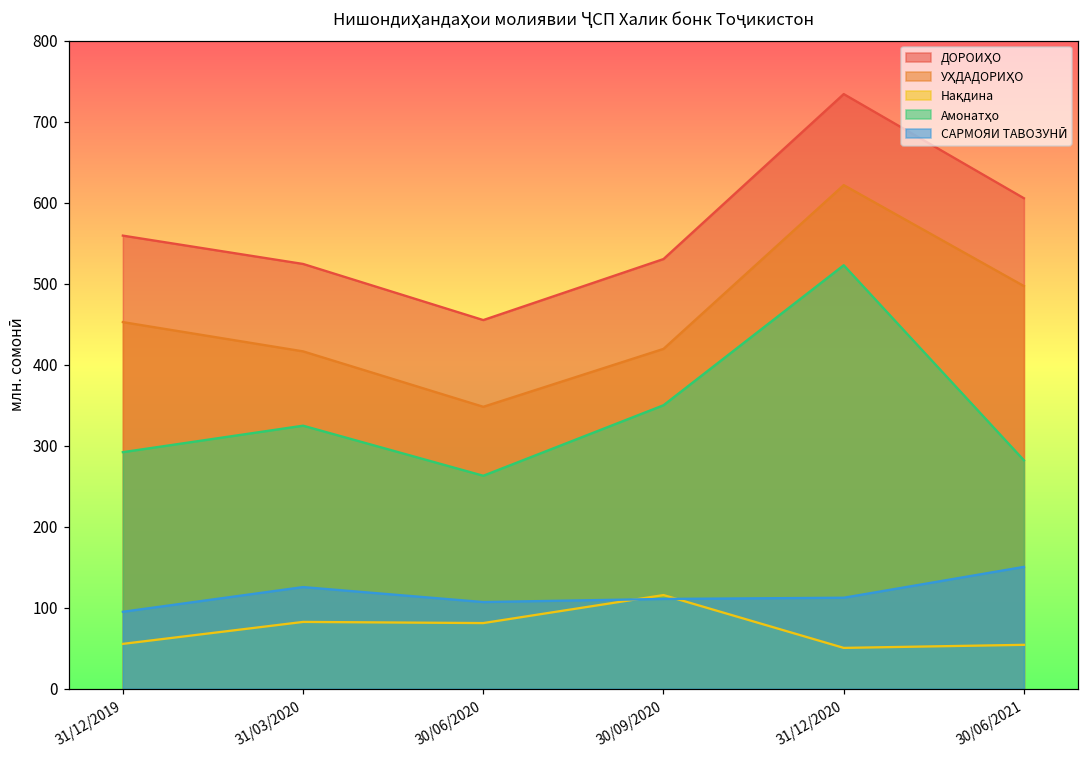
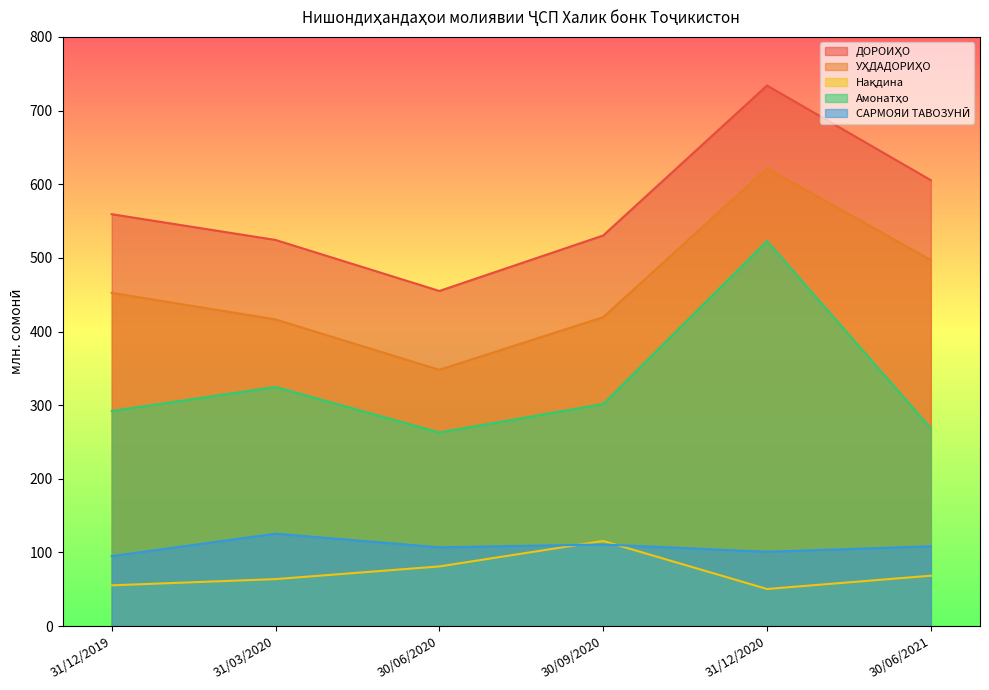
  {
    "Нақдина": {
      "31/12/2019": 60,
-     "31/03/2020": 80,
+     "31/03/2020": 60,
      "30/06/2020": 80,
      "30/09/2020": 120,
      "31/12/2020": 50,
-     "30/06/2021": 50
+     "30/06/2021": 70
    },
    "Амонатҳо": {
      "31/12/2019": 290,
      "31/03/2020": 320,
      "30/06/2020": 260,
-     "30/09/2020": 350,
+     "30/09/2020": 300,
      "31/12/2020": 520,
-     "30/06/2021": 280
+     "30/06/2021": 270
    },
    "САРМОЯИ ТАВОЗУНӢ": {
      "31/12/2019": 100,
      "31/03/2020": 130,
      "30/06/2020": 110,
      "30/09/2020": 110,
-     "31/12/2020": 110,
-     "30/06/2021": 150
+     "31/12/2020": 100,
+     "30/06/2021": 110
    }
  }
